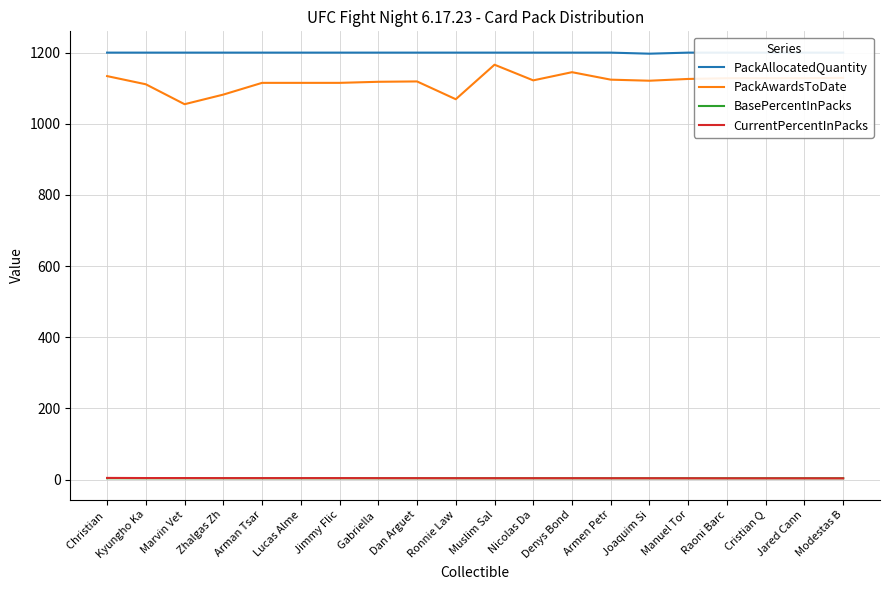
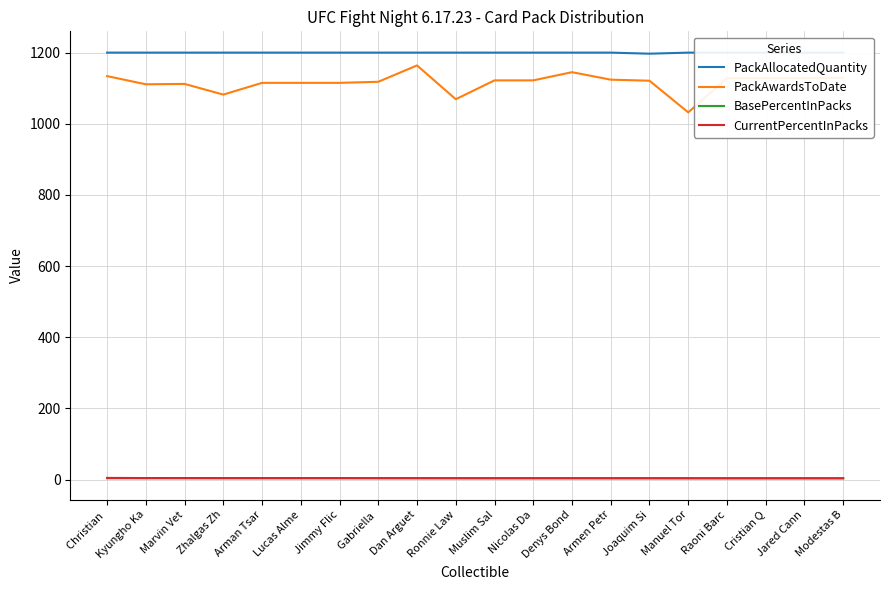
  {
    "PackAllocatedQuantity": {
      "Christian": 1200,
      "Kyungho Ka": 1200,
      "Marvin Vet": 1200,
      "Zhalgas Zh": 1200,
      "Arman Tsar": 1200,
      "Lucas Alme": 1200,
      "Jimmy Flic": 1200,
      "Gabriella": 1200,
      "Dan Arguet": 1200,
      "Ronnie Law": 1200,
      "Muslim Sal": 1200,
      "Nicolas Da": 1200,
      "Denys Bond": 1200,
      "Armen Petr": 1200,
      "Joaquim Si": 1200,
      "Manuel Tor": 1200
    },
    "PackAwardsToDate": {
      "Christian": 1130,
      "Kyungho Ka": 1110,
-     "Marvin Vet": 1060,
+     "Marvin Vet": 1110,
      "Zhalgas Zh": 1080,
      "Arman Tsar": 1120,
      "Lucas Alme": 1120,
      "Jimmy Flic": 1120,
      "Gabriella": 1120,
-     "Dan Arguet": 1120,
+     "Dan Arguet": 1160,
      "Ronnie Law": 1070,
-     "Muslim Sal": 1170,
+     "Muslim Sal": 1120,
      "Nicolas Da": 1120,
      "Denys Bond": 1150,
      "Armen Petr": 1120,
      "Joaquim Si": 1120,
-     "Manuel Tor": 1130
+     "Manuel Tor": 1030
    },
    "CurrentPercentInPacks": {
      "Christian": 0,
      "Kyungho Ka": 0,
      "Marvin Vet": 0,
      "Zhalgas Zh": 0,
      "Arman Tsar": 0,
      "Lucas Alme": 0,
      "Jimmy Flic": 0,
      "Gabriella": 0,
      "Dan Arguet": 0,
      "Ronnie Law": 0,
      "Muslim Sal": 0,
      "Nicolas Da": 0,
      "Denys Bond": 0,
      "Armen Petr": 0,
      "Joaquim Si": 0,
      "Manuel Tor": 0,
      "Raoni Barc": 0,
      "Cristian Q": 0,
      "Jared Cann": 0,
      "Modestas B": 0
    }
  }
